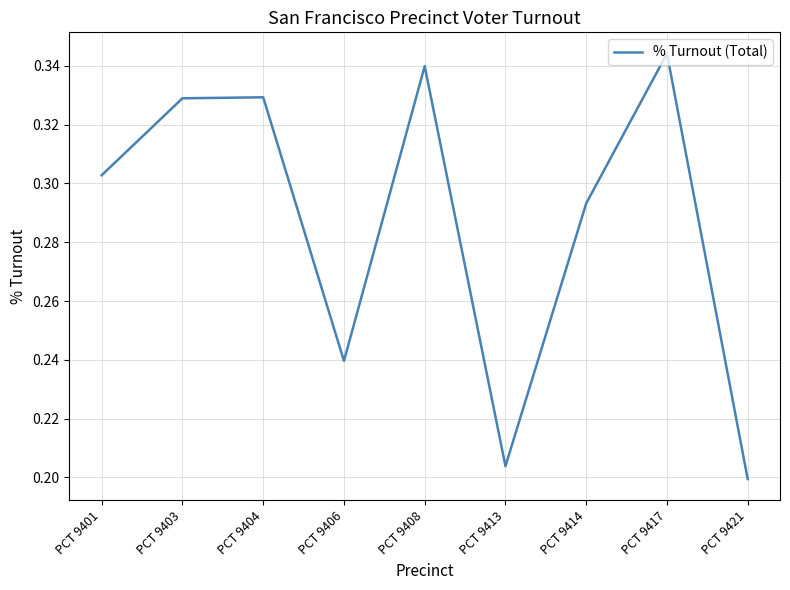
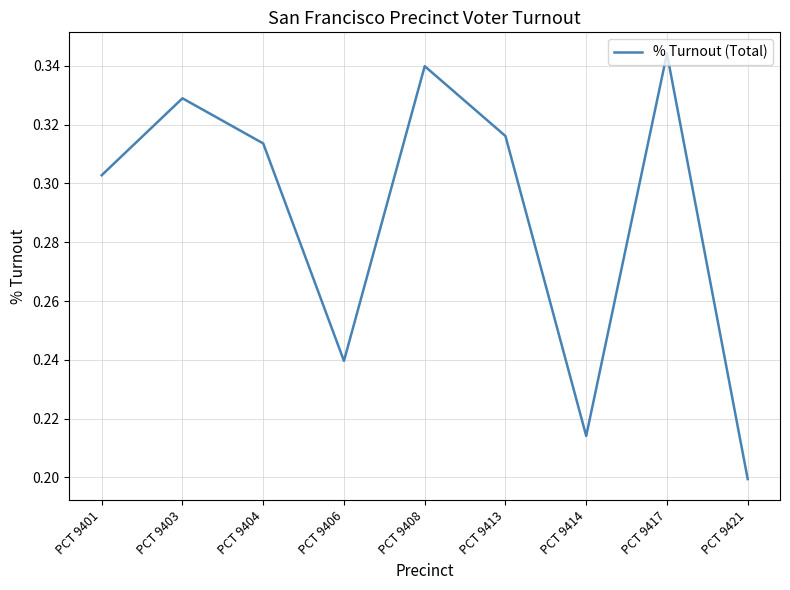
  {
    "PCT 9401": 0.303,
    "PCT 9403": 0.329,
-   "PCT 9404": 0.329,
+   "PCT 9404": 0.314,
    "PCT 9406": 0.240,
    "PCT 9408": 0.340,
-   "PCT 9413": 0.204,
-   "PCT 9414": 0.293,
+   "PCT 9413": 0.316,
+   "PCT 9414": 0.214,
    "PCT 9421": 0.199
  }
